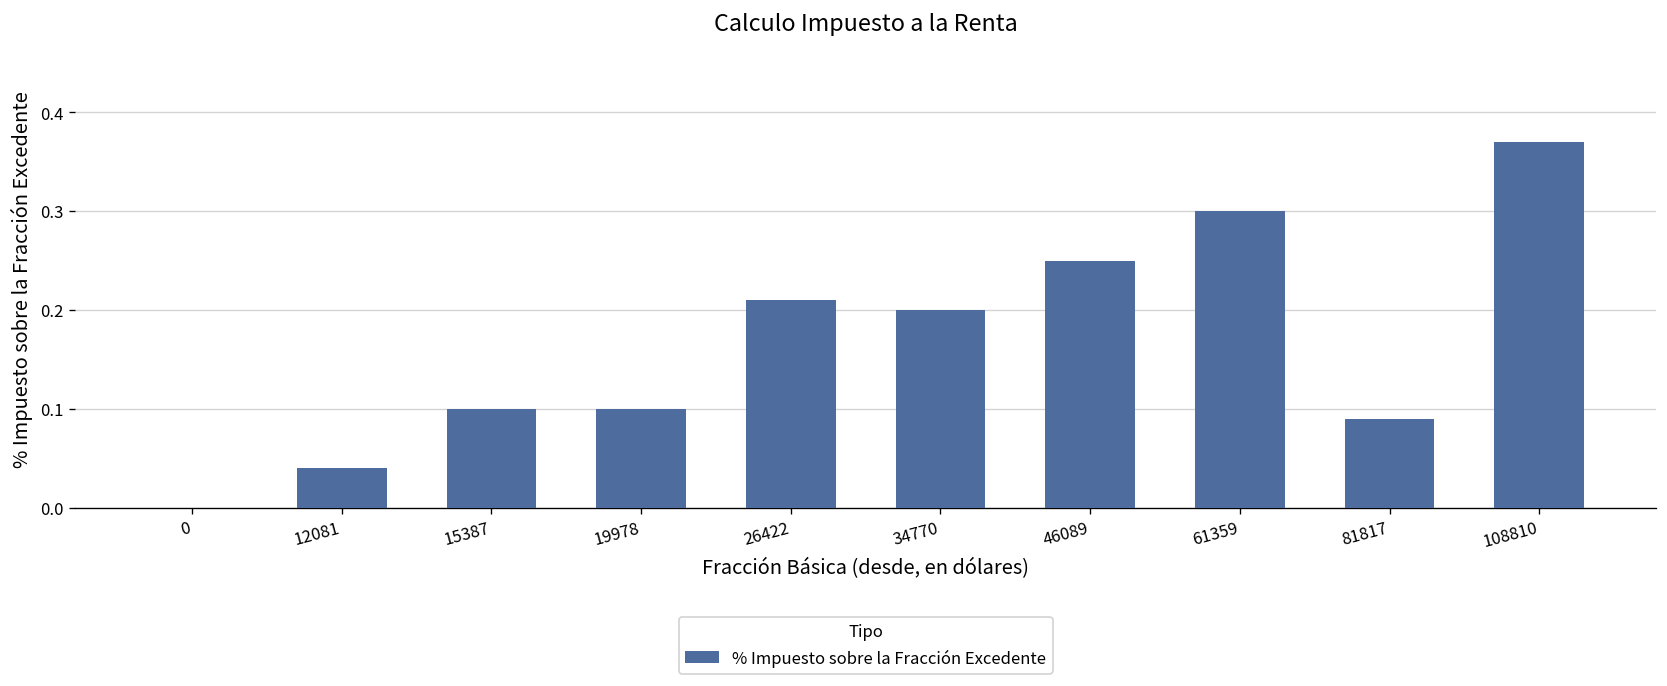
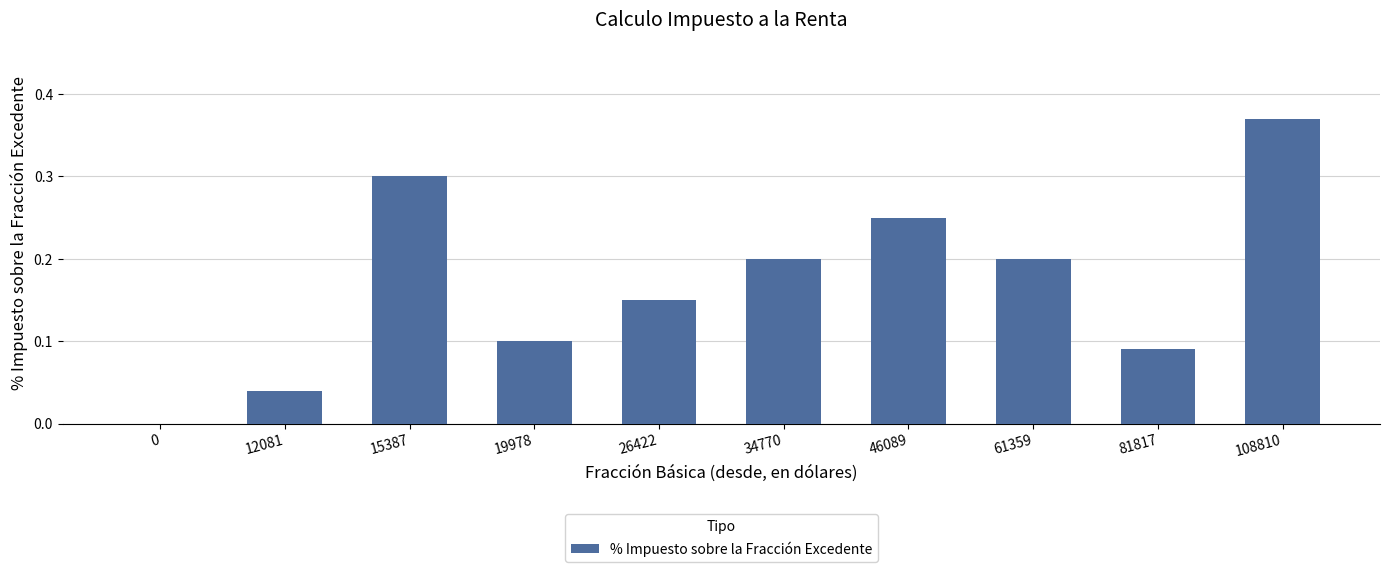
  {
    "0": 0.00,
    "12081": 0.04,
-   "15387": 0.1,
+   "15387": 0.3,
    "19978": 0.10,
-   "26422": 0.21,
+   "26422": 0.15,
    "34770": 0.20,
    "46089": 0.25,
-   "61359": 0.3,
+   "61359": 0.2,
    "81817": 0.09,
    "108810": 0.37
  }
